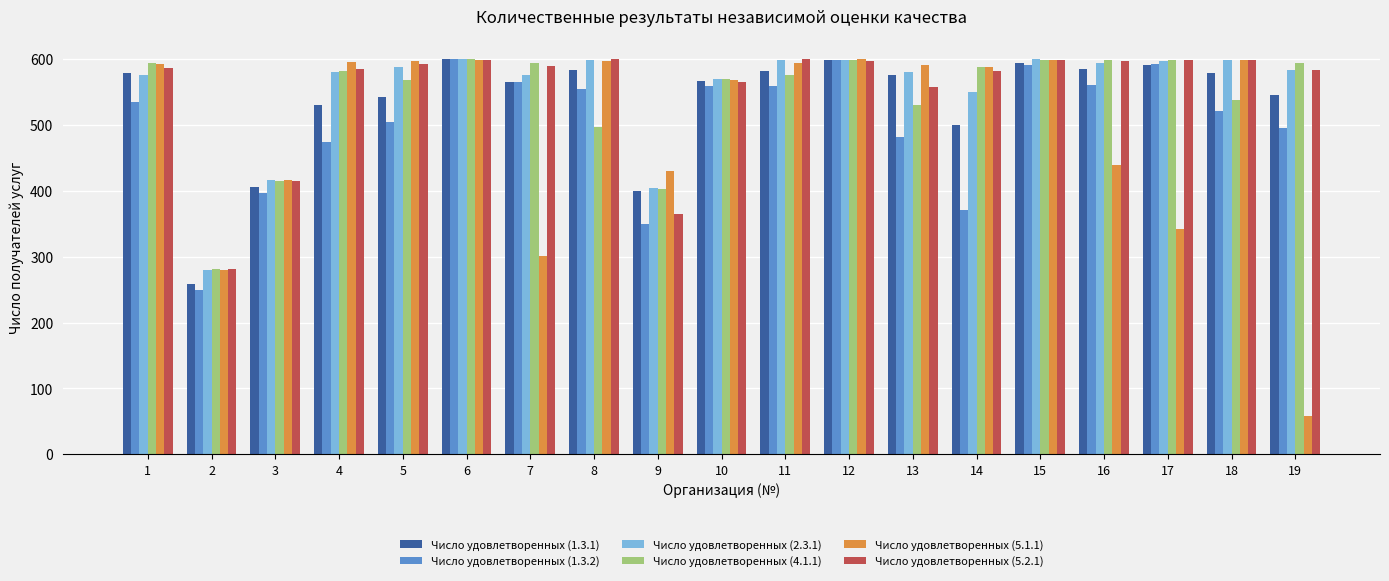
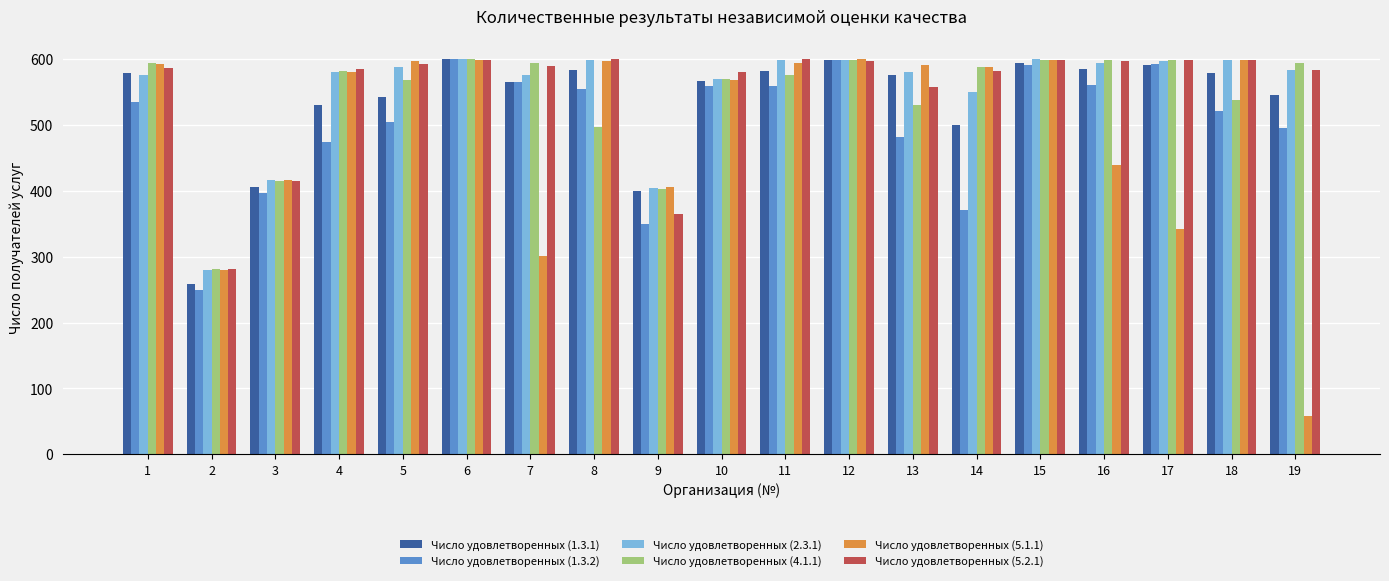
  {
    "Число удовлетворенных (1.3.1)": {
      "1": 580,
      "2": 260,
      "3": 410,
      "4": 530,
      "5": 540,
      "6": 600,
      "7": 570,
      "8": 580,
      "9": 400,
      "10": 570,
      "11": 580,
      "12": 600,
      "13": 580,
      "14": 500,
      "15": 590,
      "16": 580,
      "17": 590,
      "18": 580,
      "19": 550
    },
    "Число удовлетворенных (4.1.1)": {
      "1": 590,
      "2": 280,
      "3": 420,
      "4": 580,
      "5": 570,
      "6": 600,
      "7": 590,
      "8": 500,
      "9": 400,
      "10": 570,
      "11": 580,
      "12": 600,
      "13": 530,
      "14": 590,
      "15": 600,
      "16": 600,
      "17": 600,
      "18": 540,
      "19": 590
    },
    "Число удовлетворенных (5.1.1)": {
      "1": 590,
      "2": 280,
      "3": 420,
-     "4": 600,
+     "4": 580,
      "5": 600,
      "6": 600,
      "7": 300,
      "8": 600,
-     "9": 430,
+     "9": 410,
      "10": 570,
      "11": 590,
      "12": 600,
      "13": 590,
      "14": 590,
      "15": 600,
      "16": 440,
      "17": 340,
      "18": 600,
      "19": 60
    },
    "Число удовлетворенных (5.2.1)": {
      "1": 590,
      "2": 280,
      "3": 420,
      "4": 580,
      "5": 590,
      "6": 600,
      "7": 590,
      "8": 600,
      "9": 360,
-     "10": 570,
+     "10": 580,
      "11": 600,
      "12": 600,
      "13": 560,
      "14": 580,
      "15": 600,
      "16": 600,
      "17": 600,
      "18": 600,
      "19": 580
    }
  }
